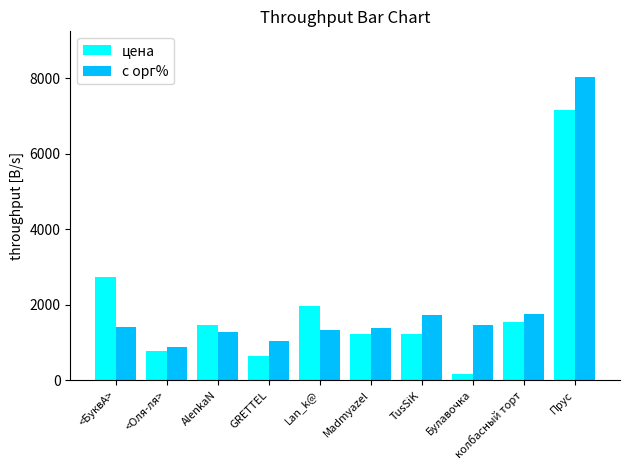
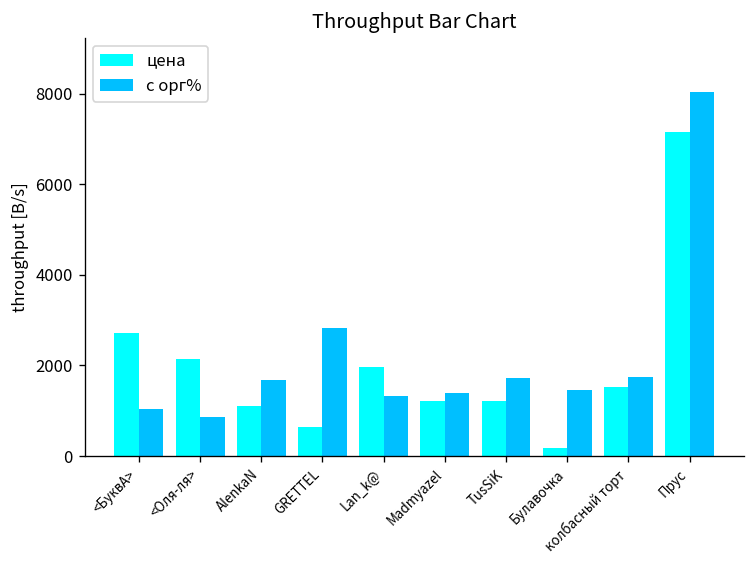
  {
    "цена": {
      "<БуквА>": 2700,
-     "<Оля-ля>": 800,
-     "AlenkaN": 1500,
+     "<Оля-ля>": 2200,
+     "AlenkaN": 1100,
      "GRETTEL": 600,
      "Lan_k@": 2000,
      "Madmyazel": 1200,
      "TusSiK": 1200,
      "Булавочка": 200,
      "колбасный торт": 1500,
      "Прус": 7200
    },
    "с орг%": {
-     "<БуквА>": 1400,
+     "<БуквА>": 1000,
      "<Оля-ля>": 900,
-     "AlenkaN": 1300,
-     "GRETTEL": 1000,
+     "AlenkaN": 1700,
+     "GRETTEL": 2800,
      "Lan_k@": 1300,
      "Madmyazel": 1400,
      "TusSiK": 1700,
      "Булавочка": 1500,
      "колбасный торт": 1800,
      "Прус": 8000
    }
  }
